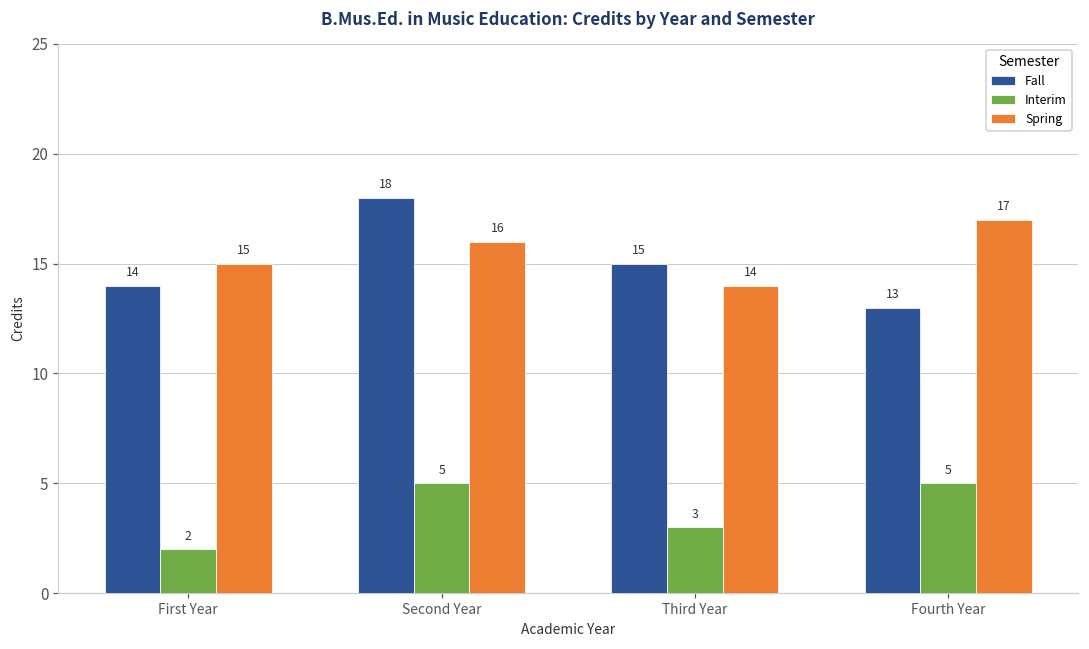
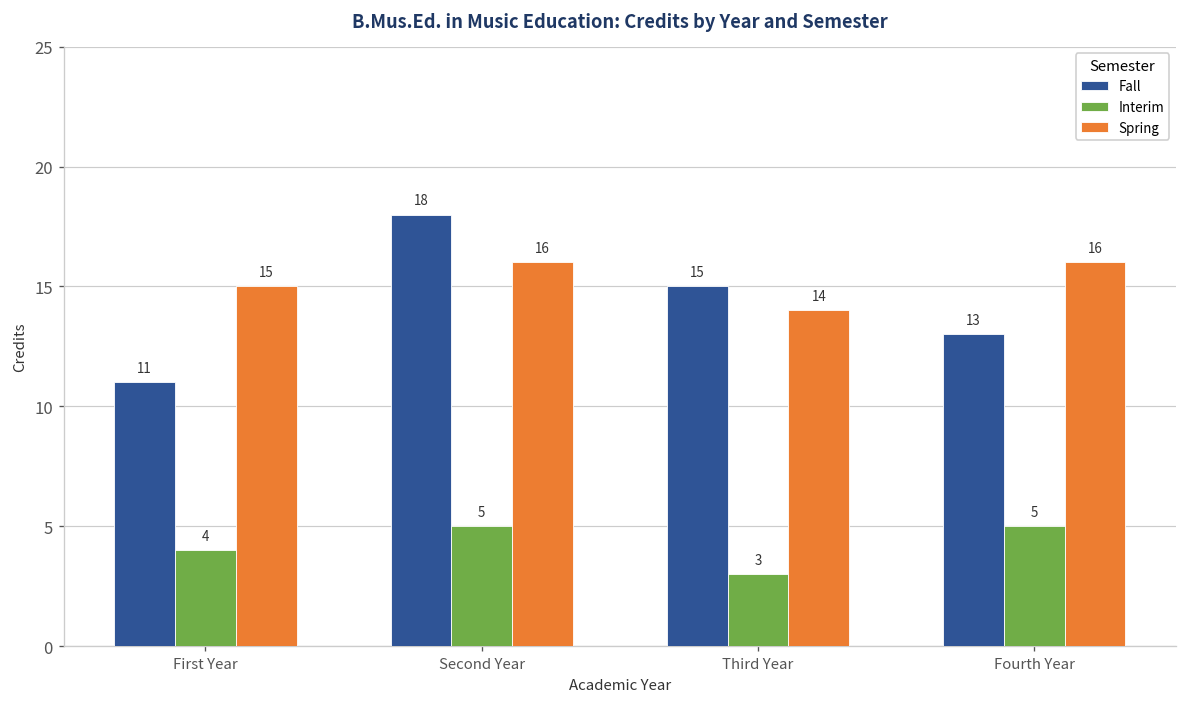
  {
    "Fall": {
-     "First Year": 14,
+     "First Year": 11,
      "Second Year": 18,
      "Third Year": 15,
      "Fourth Year": 13
    },
    "Interim": {
-     "First Year": 2,
+     "First Year": 4,
      "Second Year": 5,
      "Third Year": 3,
      "Fourth Year": 5
    },
    "Spring": {
      "First Year": 15,
      "Second Year": 16,
      "Third Year": 14,
-     "Fourth Year": 17
+     "Fourth Year": 16
    }
  }
